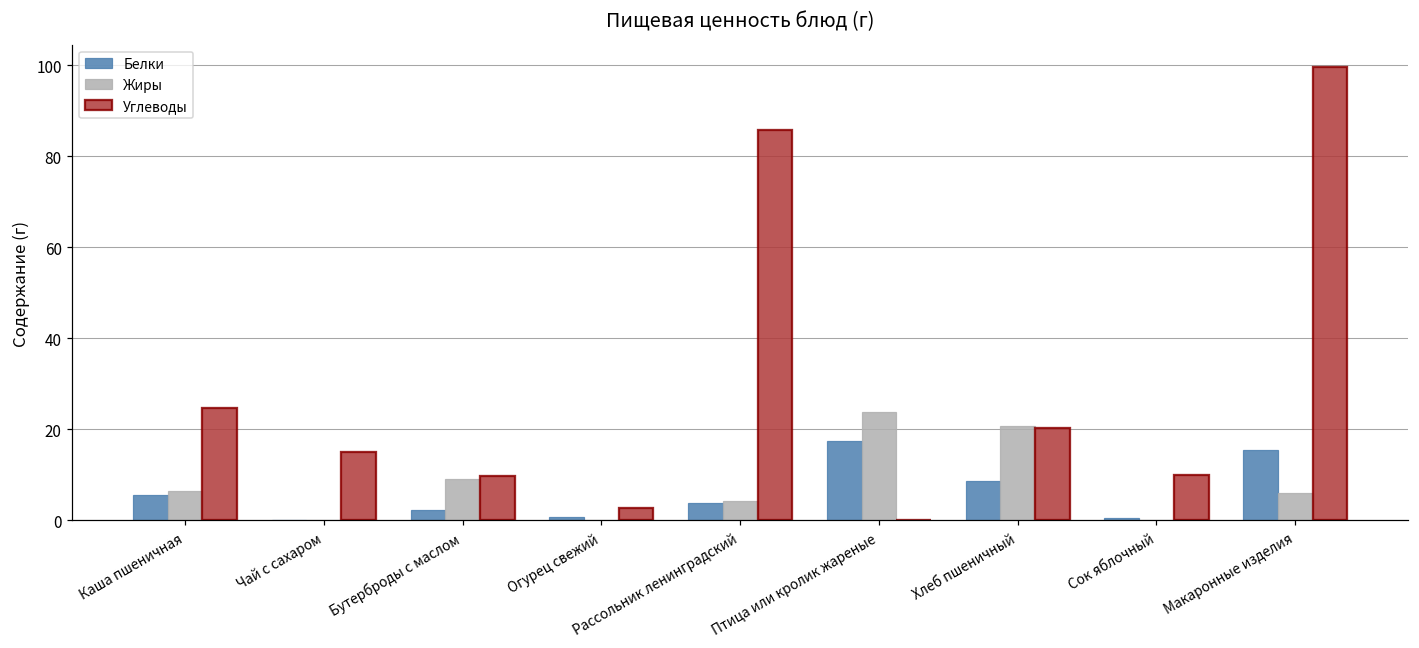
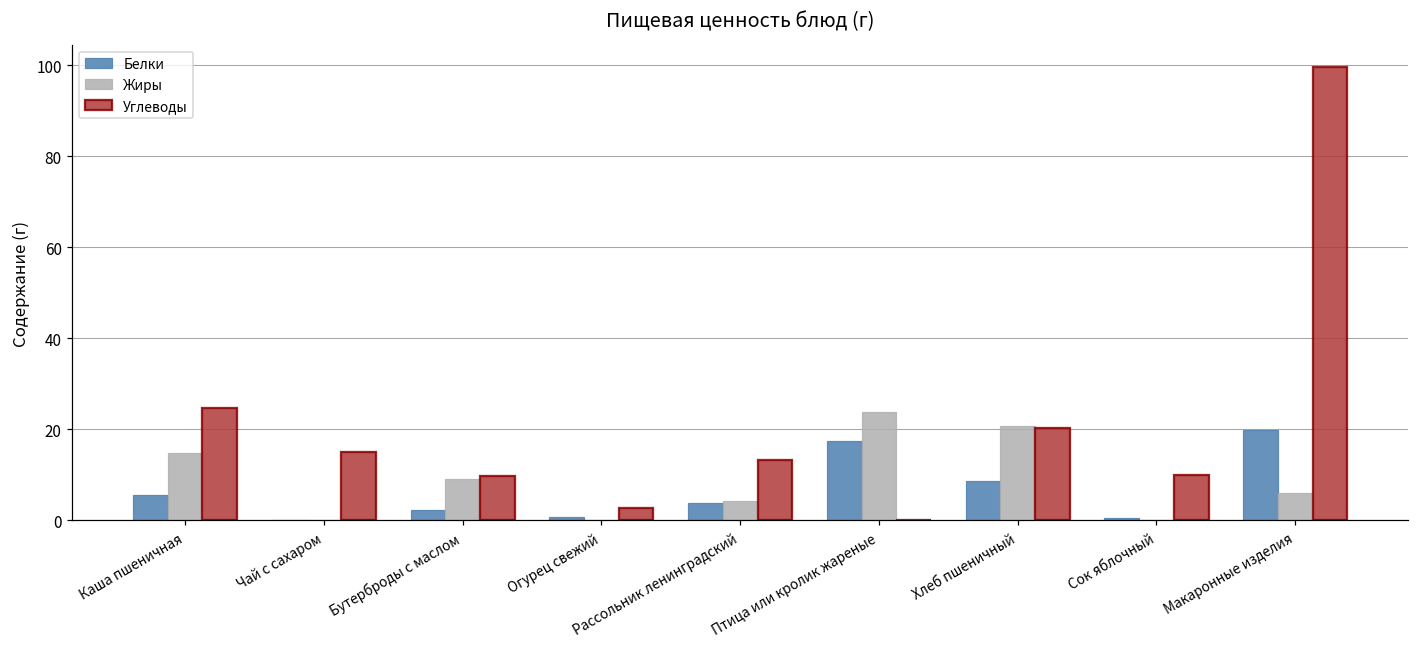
  {
    "Белки": {
      "Каша пшеничная": 6,
      "Чай с сахаром": 0,
      "Бутерброды с маслом": 2,
      "Огурец свежий": 1,
      "Рассольник ленинградский": 4,
      "Птица или кролик жареные": 17,
      "Хлеб пшеничный": 9,
-     "Макаронные изделия": 16
+     "Макаронные изделия": 20
    },
    "Жиры": {
-     "Каша пшеничная": 6,
+     "Каша пшеничная": 15,
      "Бутерброды с маслом": 9,
      "Рассольник ленинградский": 4,
      "Птица или кролик жареные": 24,
      "Хлеб пшеничный": 21,
      "Макаронные изделия": 6
    },
    "Углеводы": {
      "Каша пшеничная": 25,
      "Чай с сахаром": 15,
      "Бутерброды с маслом": 10,
      "Огурец свежий": 3,
-     "Рассольник ленинградский": 86,
+     "Рассольник ленинградский": 13,
      "Хлеб пшеничный": 20,
      "Сок яблочный": 10,
      "Макаронные изделия": 100
    }
  }
